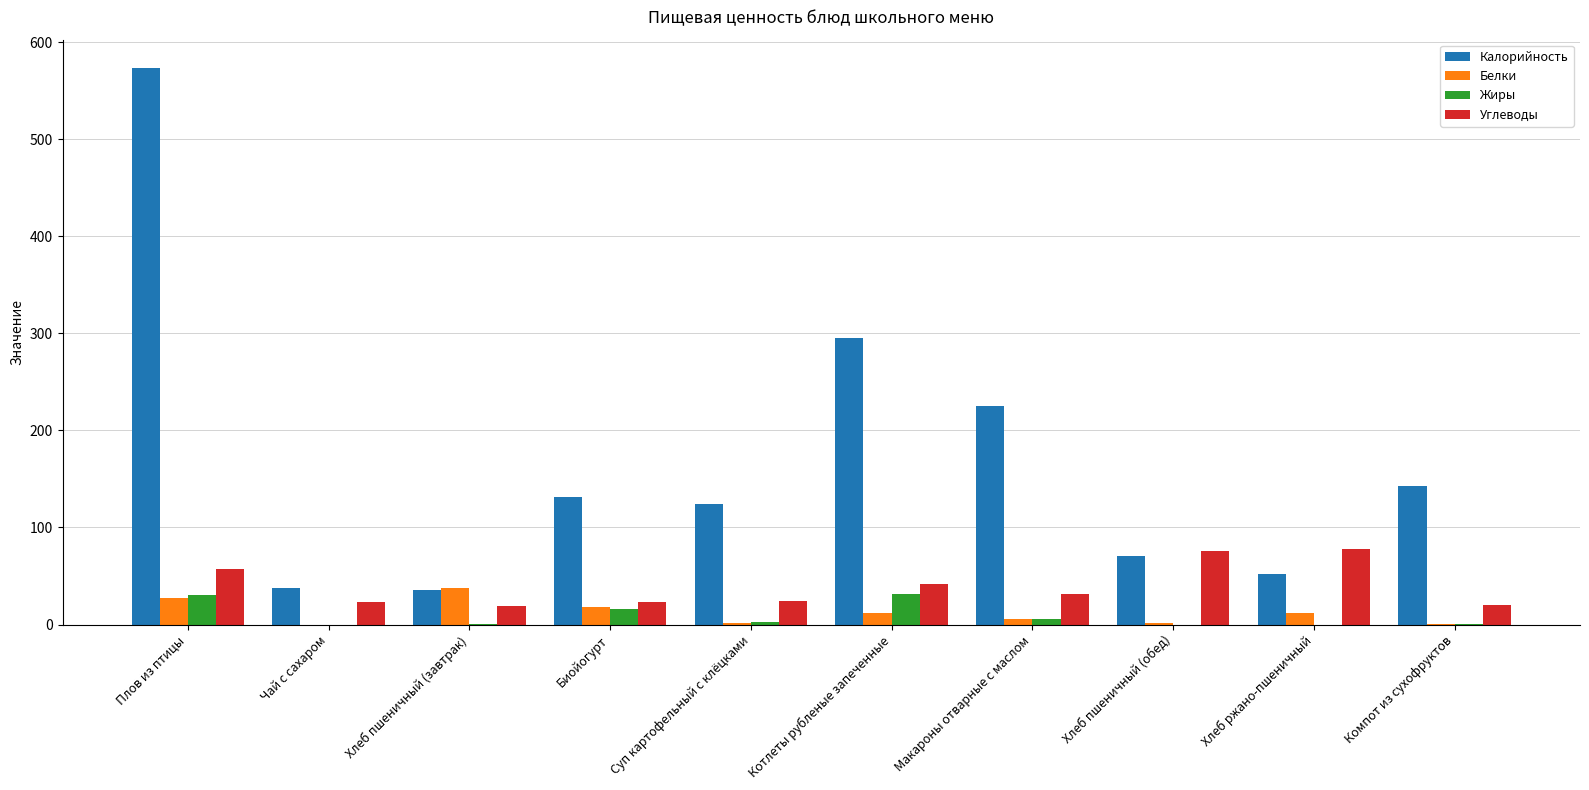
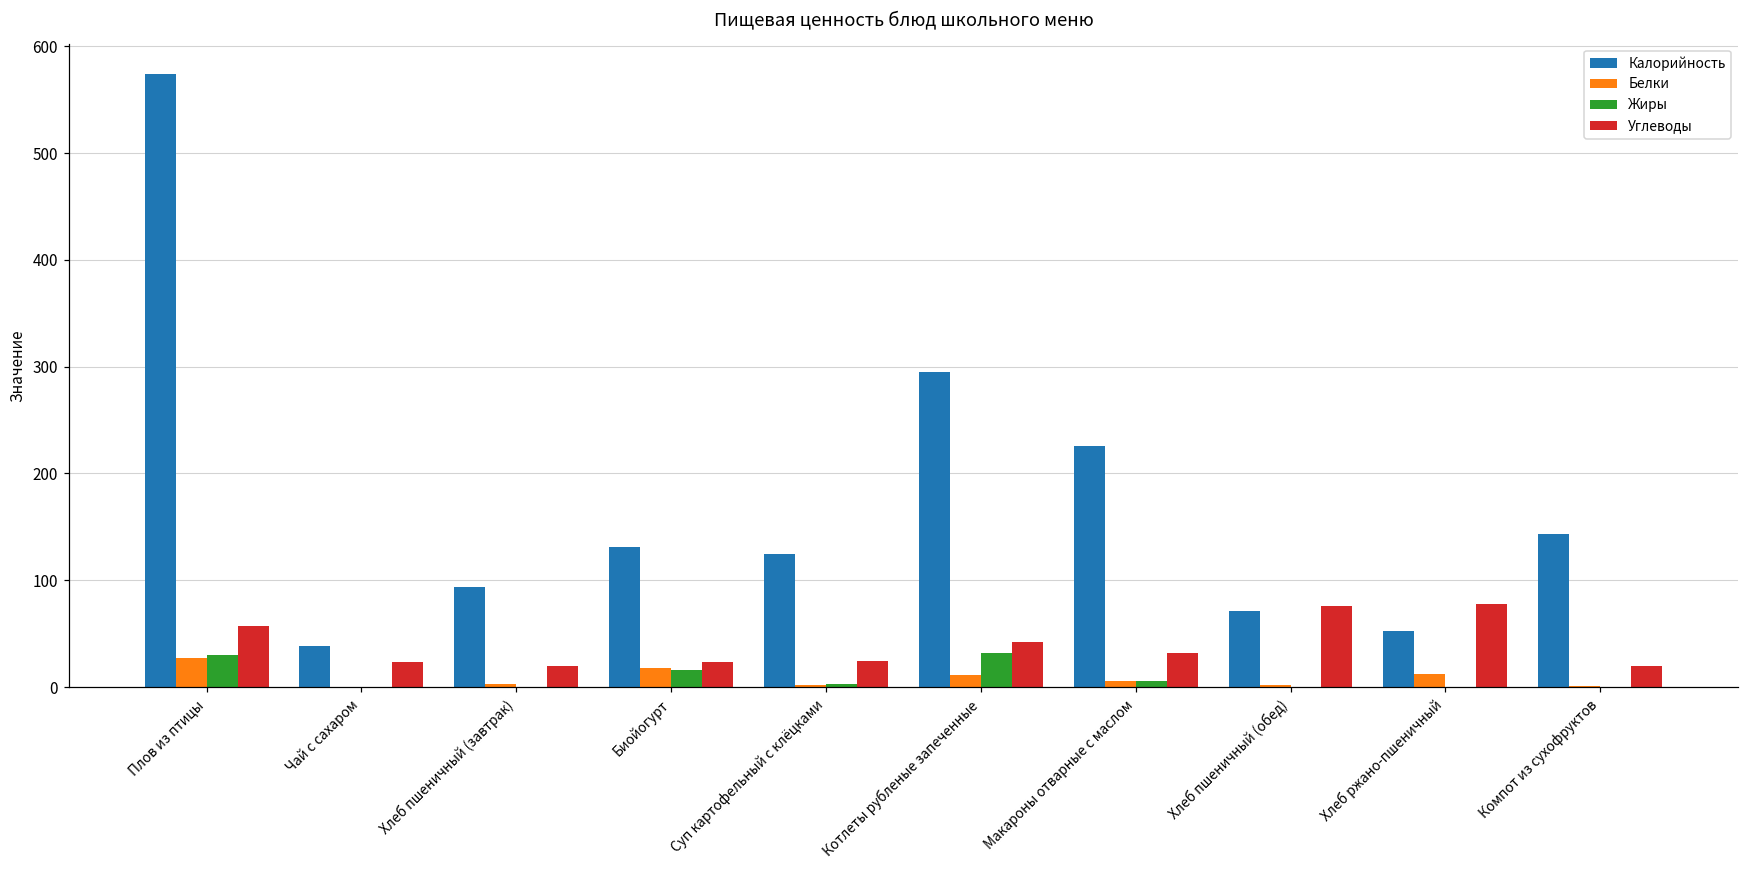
  {
    "Калорийность": {
      "Плов из птицы": 570,
      "Чай с сахаром": 40,
-     "Хлеб пшеничный (завтрак)": 40,
+     "Хлеб пшеничный (завтрак)": 90,
      "Биойогурт": 130,
      "Суп картофельный с клёцками": 120,
      "Котлеты рубленые запеченные": 290,
      "Макароны отварные с маслом": 230,
      "Хлеб пшеничный (обед)": 70,
      "Хлеб ржано-пшеничный": 50,
      "Компот из сухофруктов": 140
    },
    "Белки": {
      "Плов из птицы": 30,
      "Чай с сахаром": 0,
-     "Хлеб пшеничный (завтрак)": 40,
+     "Хлеб пшеничный (завтрак)": 0,
      "Биойогурт": 20,
      "Котлеты рубленые запеченные": 10,
      "Макароны отварные с маслом": 10,
      "Хлеб ржано-пшеничный": 10
    },
    "Жиры": {
      "Плов из птицы": 30,
      "Чай с сахаром": 0,
      "Биойогурт": 20,
      "Суп картофельный с клёцками": 0,
      "Котлеты рубленые запеченные": 30,
      "Макароны отварные с маслом": 10,
      "Хлеб пшеничный (обед)": 0,
      "Хлеб ржано-пшеничный": 0
    },
    "Углеводы": {
      "Плов из птицы": 60,
      "Чай с сахаром": 20,
      "Хлеб пшеничный (завтрак)": 20,
      "Биойогурт": 20,
      "Суп картофельный с клёцками": 20,
      "Котлеты рубленые запеченные": 40,
      "Макароны отварные с маслом": 30,
      "Хлеб пшеничный (обед)": 80,
      "Хлеб ржано-пшеничный": 80,
      "Компот из сухофруктов": 20
    }
  }
